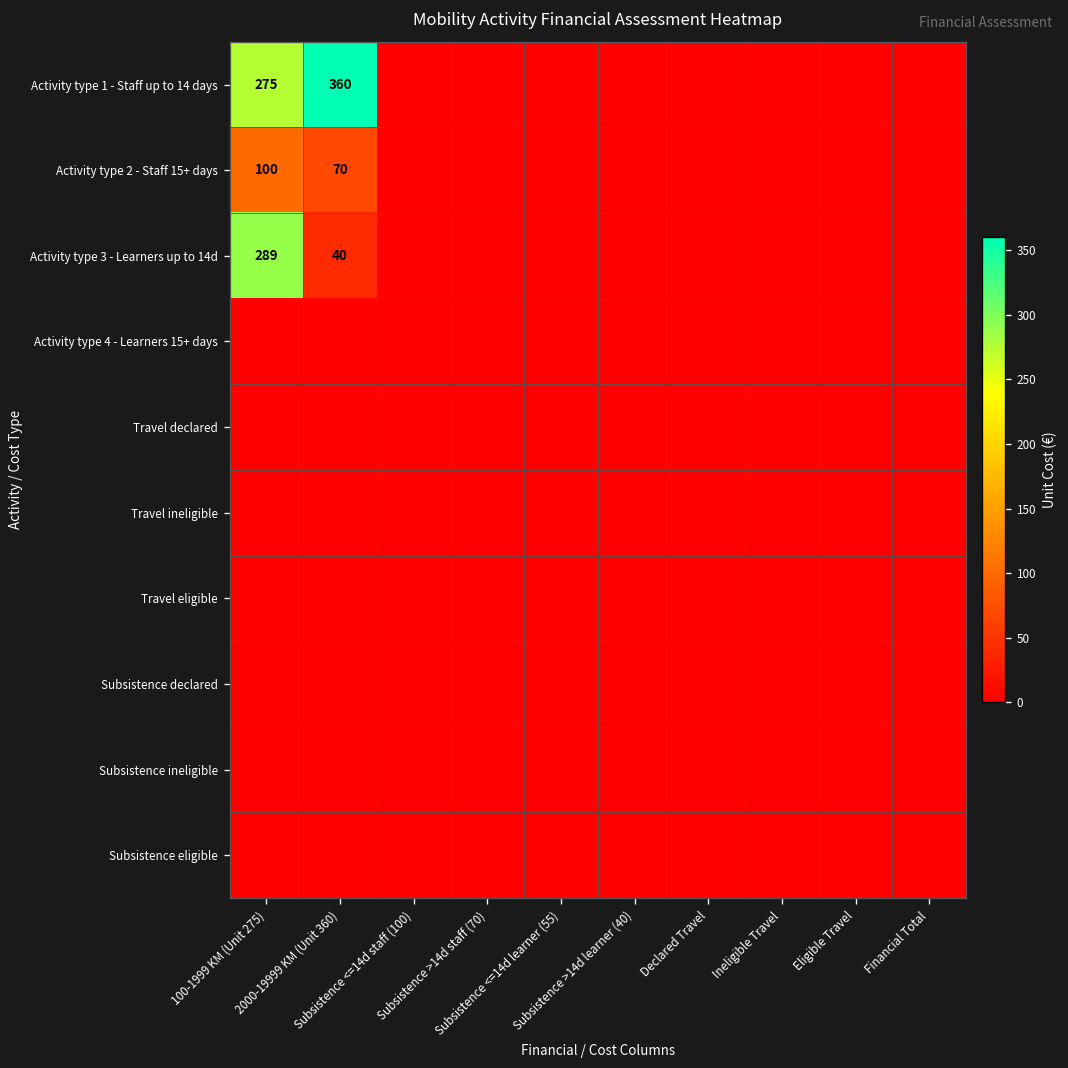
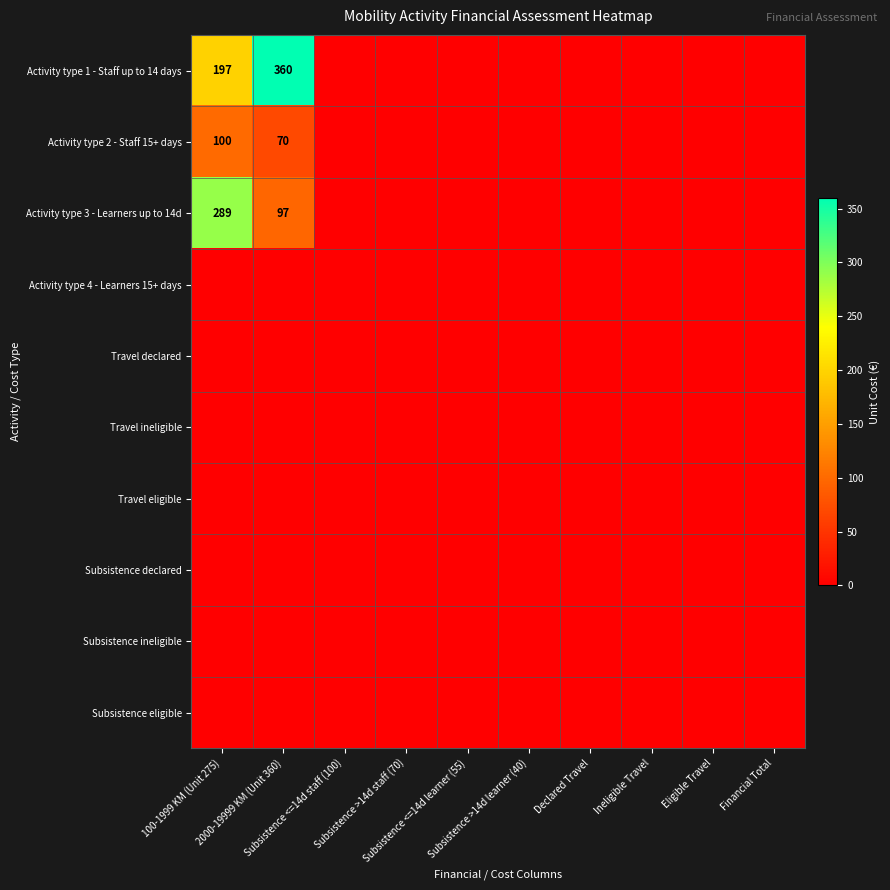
  {
    "Activity type 1 - Staff up to 14 days": {
-     "100-1999 KM (Unit 275)": 275,
+     "100-1999 KM (Unit 275)": 197,
      "2000-19999 KM (Unit 360)": 360
    },
    "Activity type 2 - Staff 15+ days": {
      "100-1999 KM (Unit 275)": 100,
      "2000-19999 KM (Unit 360)": 70
    },
    "Activity type 3 - Learners up to 14d": {
      "100-1999 KM (Unit 275)": 289,
-     "2000-19999 KM (Unit 360)": 40
+     "2000-19999 KM (Unit 360)": 97
    }
  }
